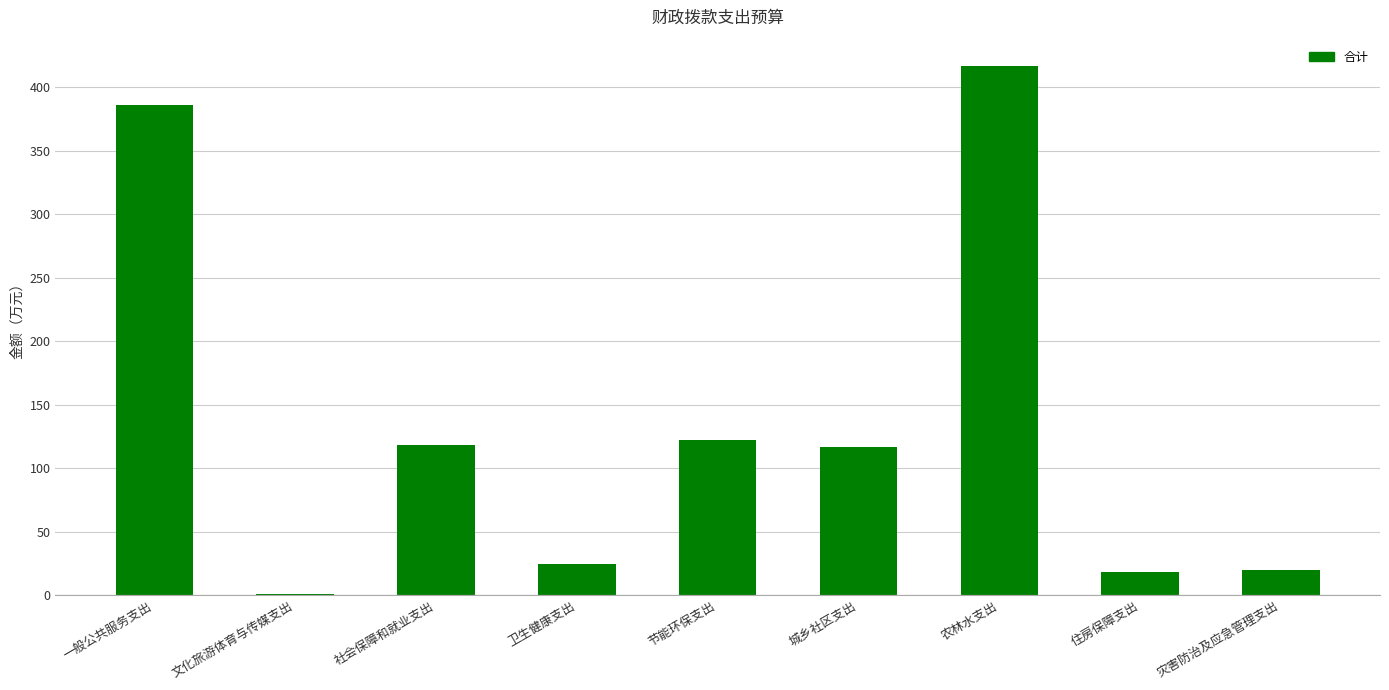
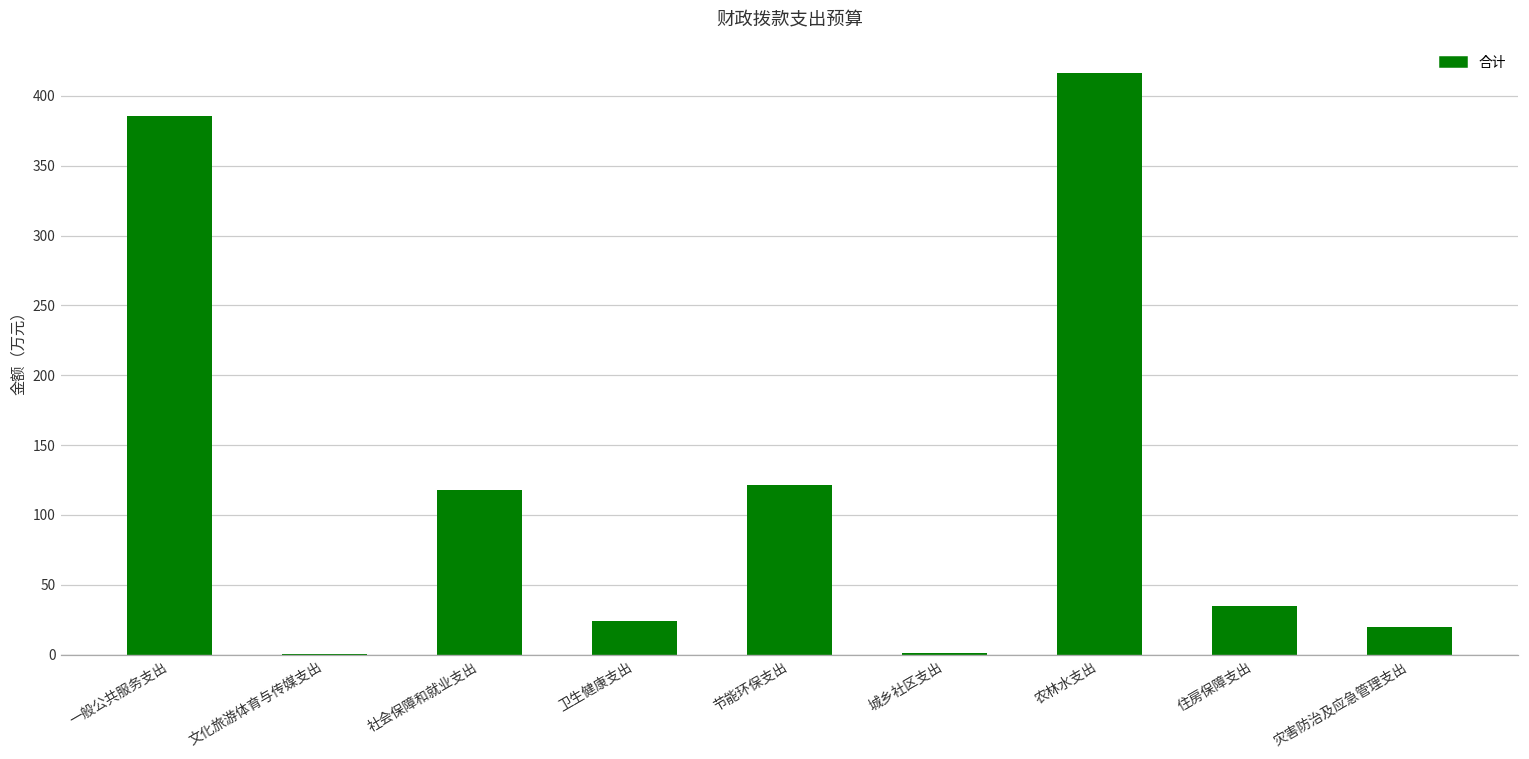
  {
    "一般公共服务支出": 386,
    "社会保障和就业支出": 118,
    "卫生健康支出": 24,
    "节能环保支出": 122,
-   "城乡社区支出": 117,
+   "城乡社区支出": 1,
    "农林水支出": 417,
-   "住房保障支出": 18,
+   "住房保障支出": 35,
    "灾害防治及应急管理支出": 20
  }
